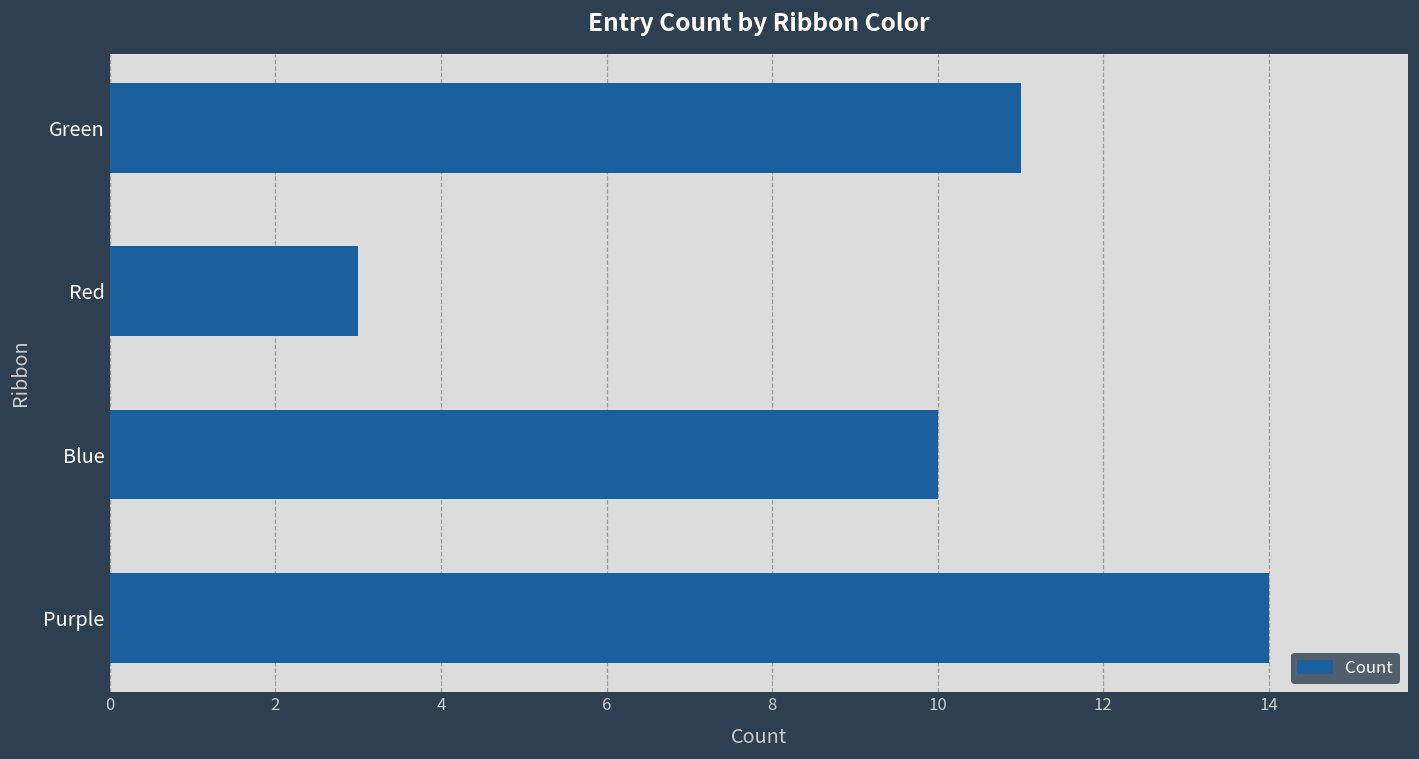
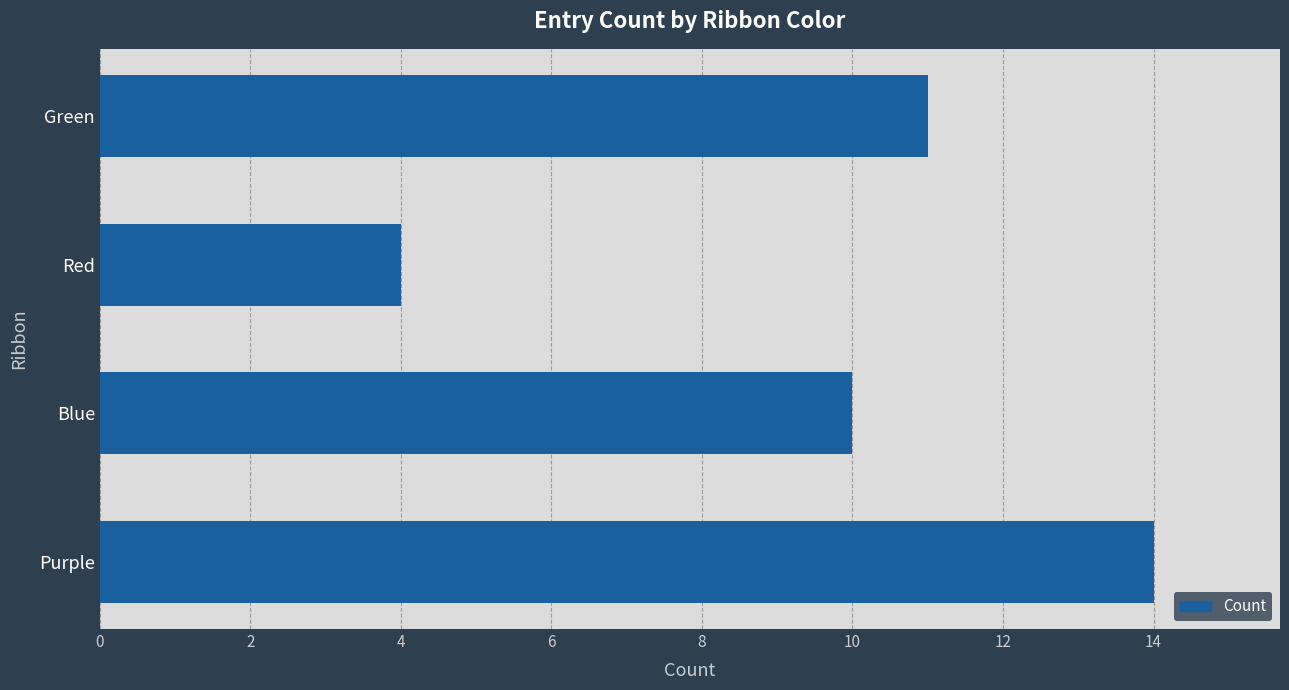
  {
    "Green": 11,
-   "Red": 3,
+   "Red": 4,
    "Blue": 10,
    "Purple": 14
  }
